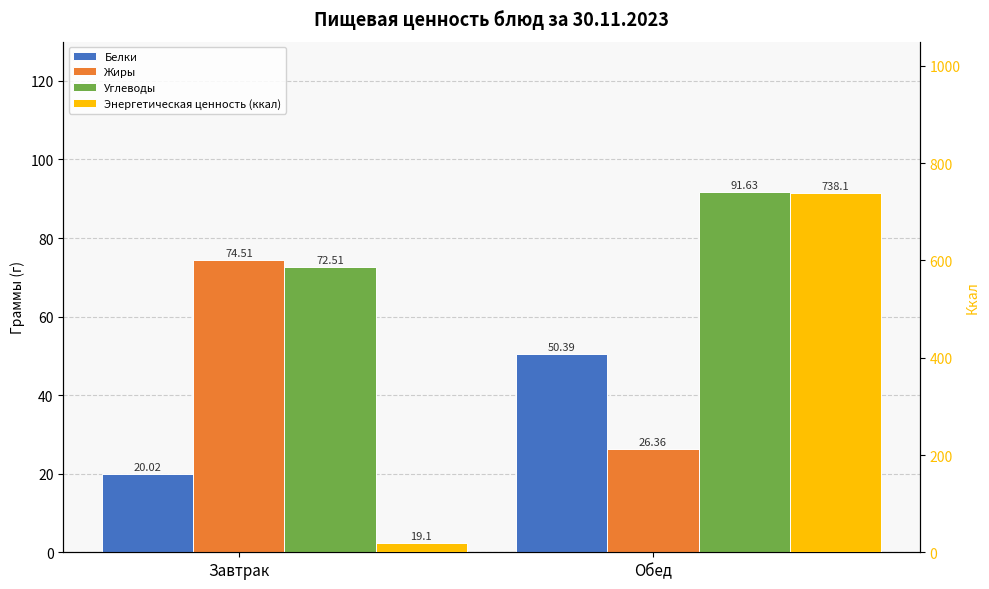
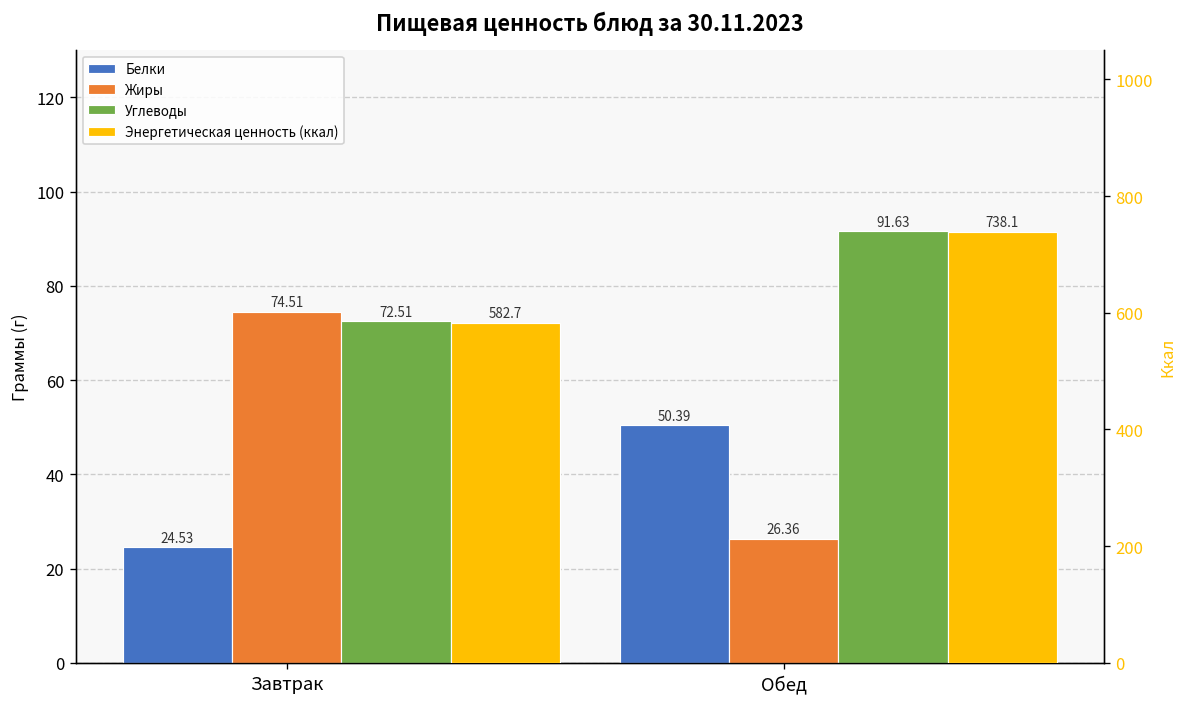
  {
    "Белки": {
-     "Завтрак": 20.02,
+     "Завтрак": 24.53,
      "Обед": 50.39
    },
    "Жиры": {
      "Завтрак": 74.51,
      "Обед": 26.36
    },
    "Углеводы": {
      "Завтрак": 72.51,
      "Обед": 91.63
    },
    "Энергетическая ценность (ккал)": {
-     "Завтрак": 19.1,
+     "Завтрак": 582.7,
      "Обед": 738.1
    }
  }
